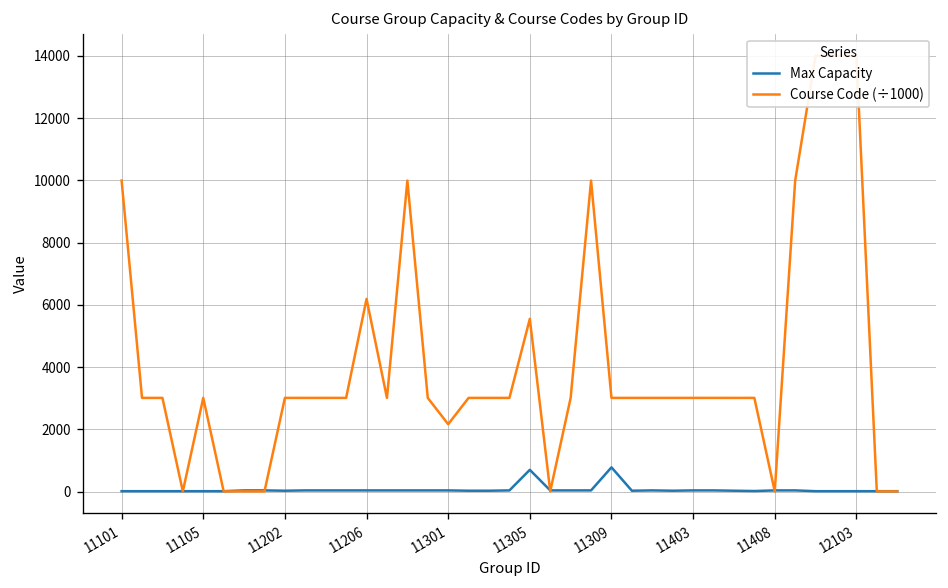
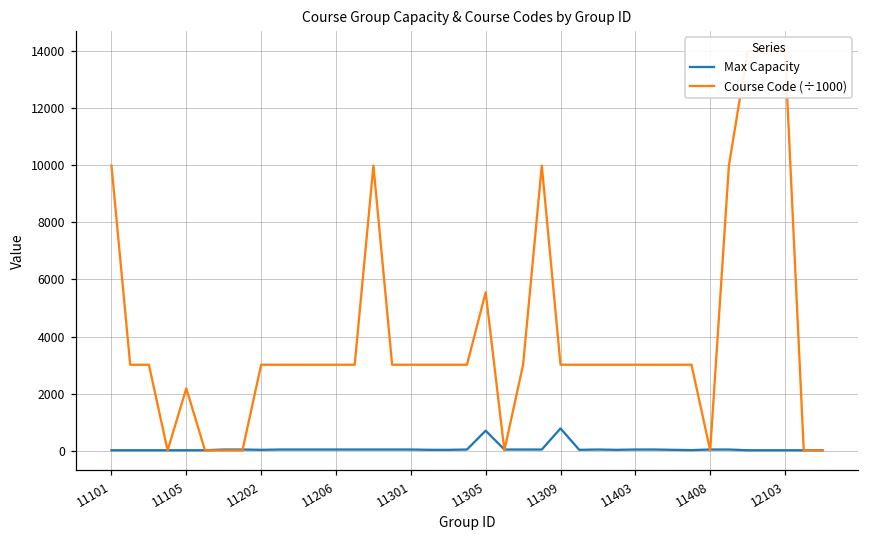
  {
    "Max Capacity": {
      "11101": 0,
      "11105": 0,
      "11202": 0,
      "11206": 0,
      "11301": 0,
      "11305": 700,
      "11309": 800,
      "11403": 0,
      "12103": 0
    },
    "Course Code (÷1000)": {
      "11101": 10000,
-     "11105": 3000,
+     "11105": 2200,
      "11202": 3000,
-     "11206": 6200,
-     "11301": 2200,
+     "11206": 3000,
+     "11301": 3000,
      "11305": 5600,
      "11309": 3000,
      "11403": 3000
    }
  }
